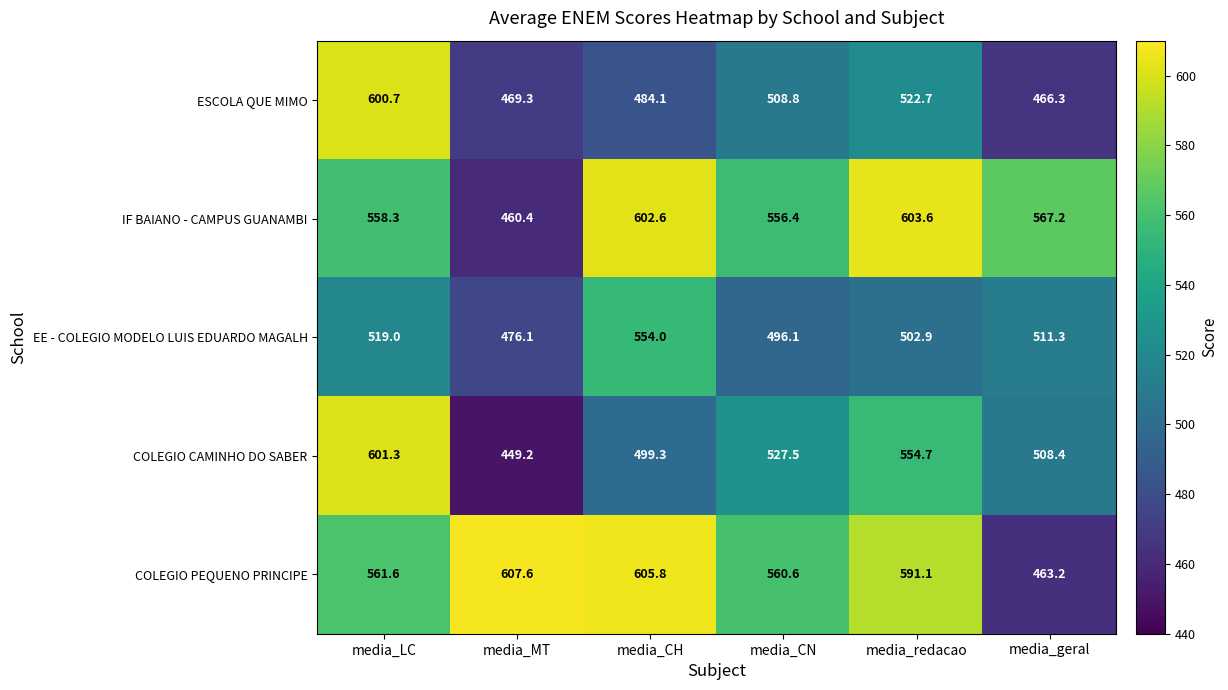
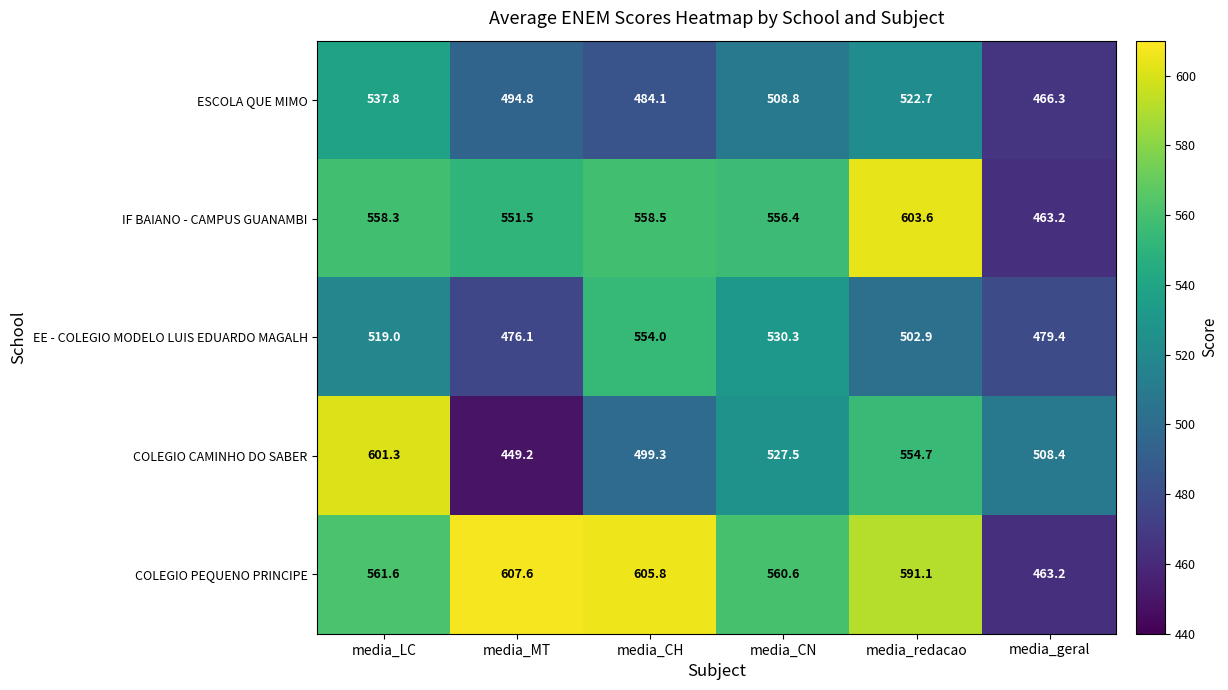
  {
    "ESCOLA QUE MIMO": {
-     "media_LC": 600.7,
-     "media_MT": 469.3,
+     "media_LC": 537.8,
+     "media_MT": 494.8,
      "media_CH": 484.1,
      "media_CN": 508.8,
      "media_redacao": 522.7,
      "media_geral": 466.3
    },
    "IF BAIANO - CAMPUS GUANAMBI": {
      "media_LC": 558.3,
-     "media_MT": 460.4,
-     "media_CH": 602.6,
+     "media_MT": 551.5,
+     "media_CH": 558.5,
      "media_CN": 556.4,
      "media_redacao": 603.6,
-     "media_geral": 567.2
+     "media_geral": 463.2
    },
    "EE - COLEGIO MODELO LUIS EDUARDO MAGALH": {
      "media_LC": 519.0,
      "media_MT": 476.1,
      "media_CH": 554.0,
-     "media_CN": 496.1,
+     "media_CN": 530.3,
      "media_redacao": 502.9,
-     "media_geral": 511.3
+     "media_geral": 479.4
    },
    "COLEGIO CAMINHO DO SABER": {
      "media_LC": 601.3,
      "media_MT": 449.2,
      "media_CH": 499.3,
      "media_CN": 527.5,
      "media_redacao": 554.7,
      "media_geral": 508.4
    },
    "COLEGIO PEQUENO PRINCIPE": {
      "media_LC": 561.6,
      "media_MT": 607.6,
      "media_CH": 605.8,
      "media_CN": 560.6,
      "media_redacao": 591.1,
      "media_geral": 463.2
    }
  }
